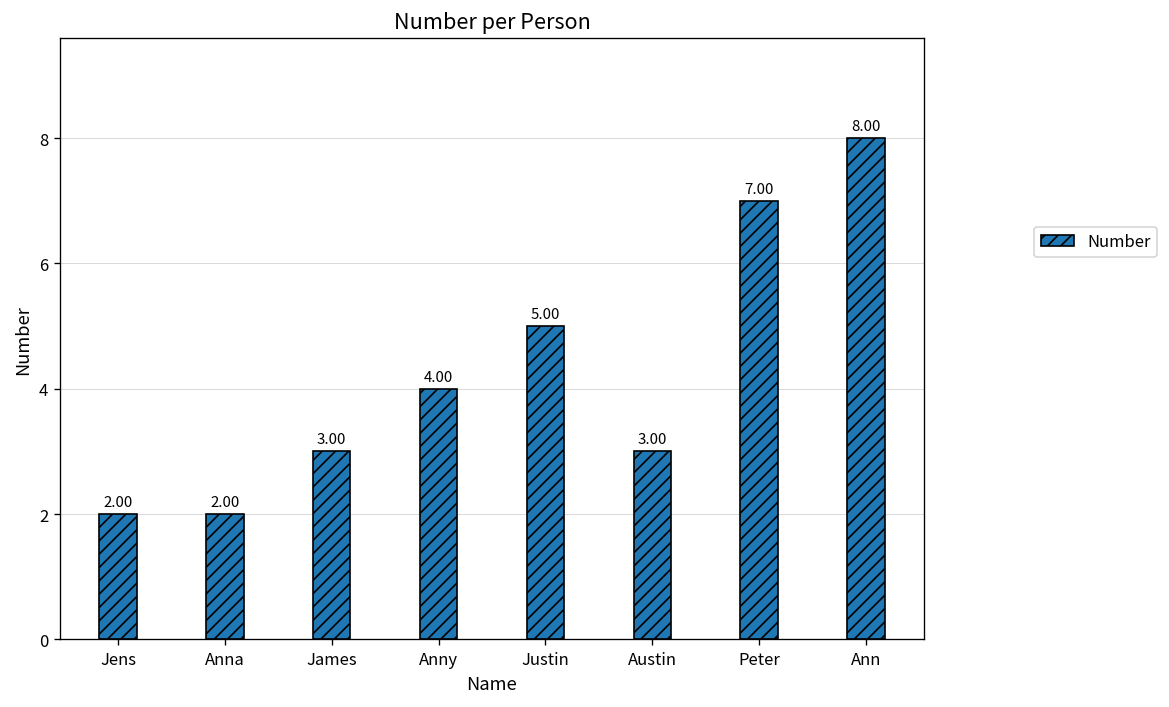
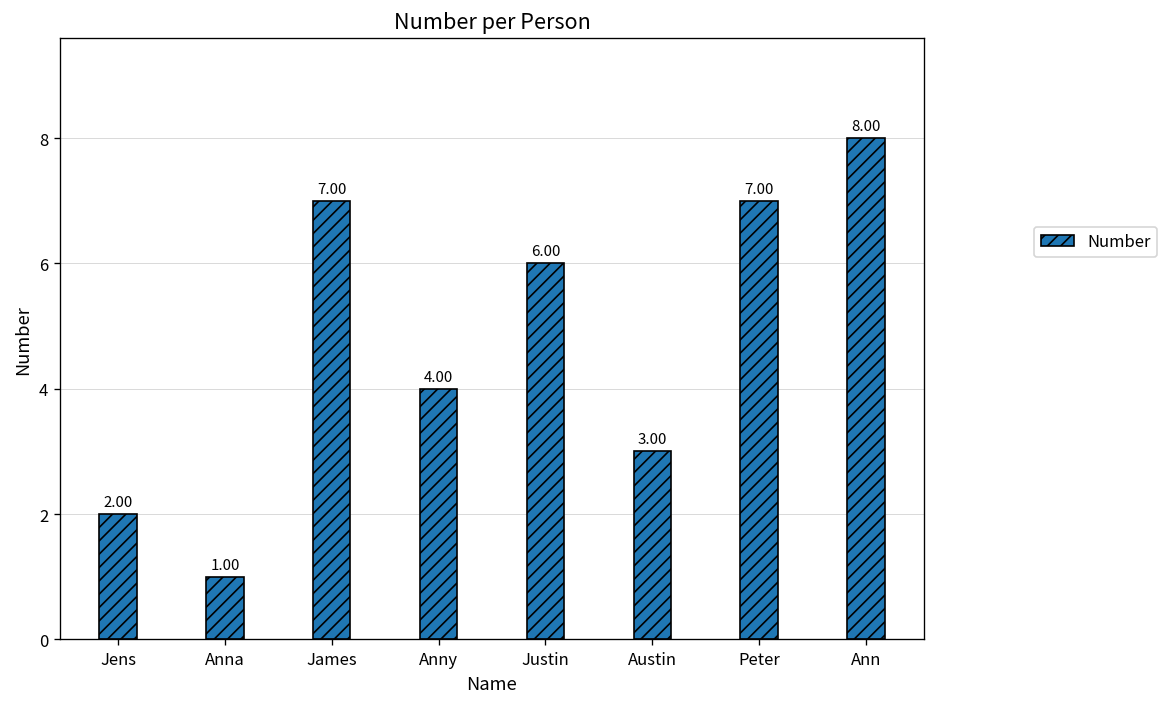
  {
    "Jens": 2.00,
-   "Anna": 2.00,
-   "James": 3.00,
+   "Anna": 1.00,
+   "James": 7.00,
    "Anny": 4.00,
-   "Justin": 5.00,
+   "Justin": 6.00,
    "Austin": 3.00,
    "Peter": 7.00,
    "Ann": 8.00
  }
